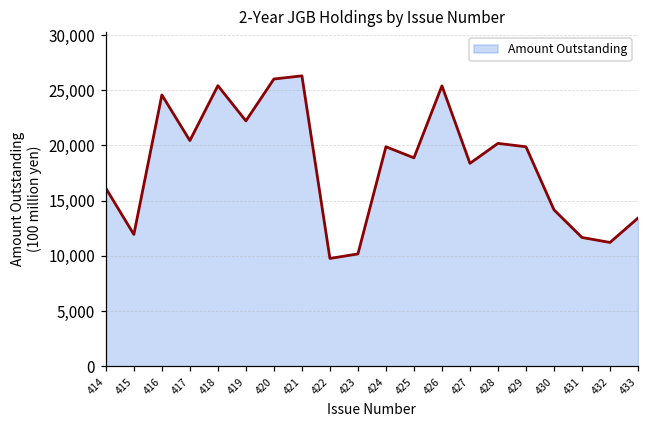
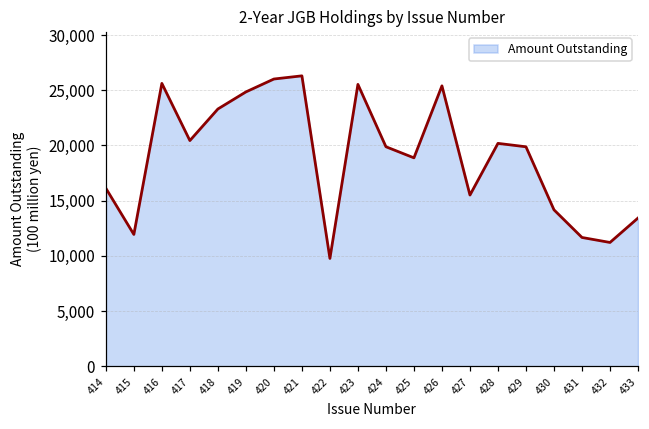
  {
    "414": "16,100",
    "415": "11,900",
-   "416": "24,600",
+   "416": "25,600",
    "417": "20,400",
-   "418": "25,400",
-   "419": "22,200",
+   "418": "23,300",
+   "419": "24,800",
    "420": "26,000",
    "421": "26,300",
    "422": "9,800",
-   "423": "10,200",
+   "423": "25,500",
    "424": "19,900",
    "425": "18,900",
    "426": "25,400",
-   "427": "18,400",
+   "427": "15,500",
    "428": "20,200",
    "429": "19,900",
    "430": "14,200",
    "431": "11,700",
    "432": "11,200",
    "433": "13,400"
  }
